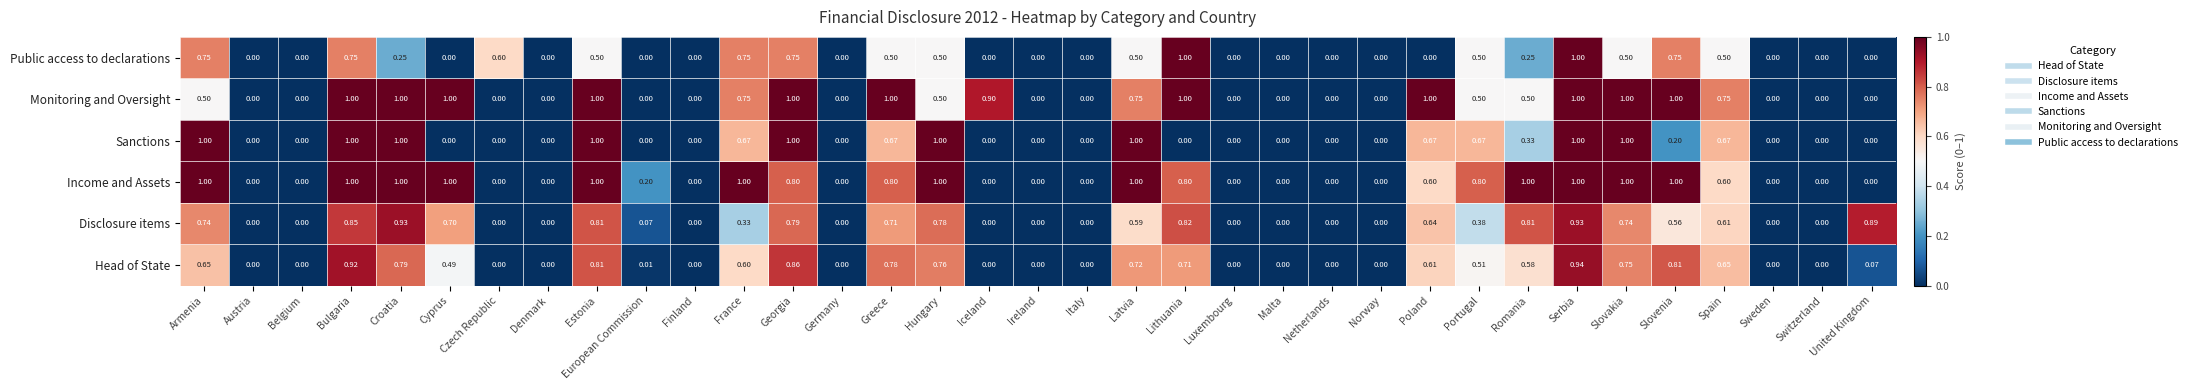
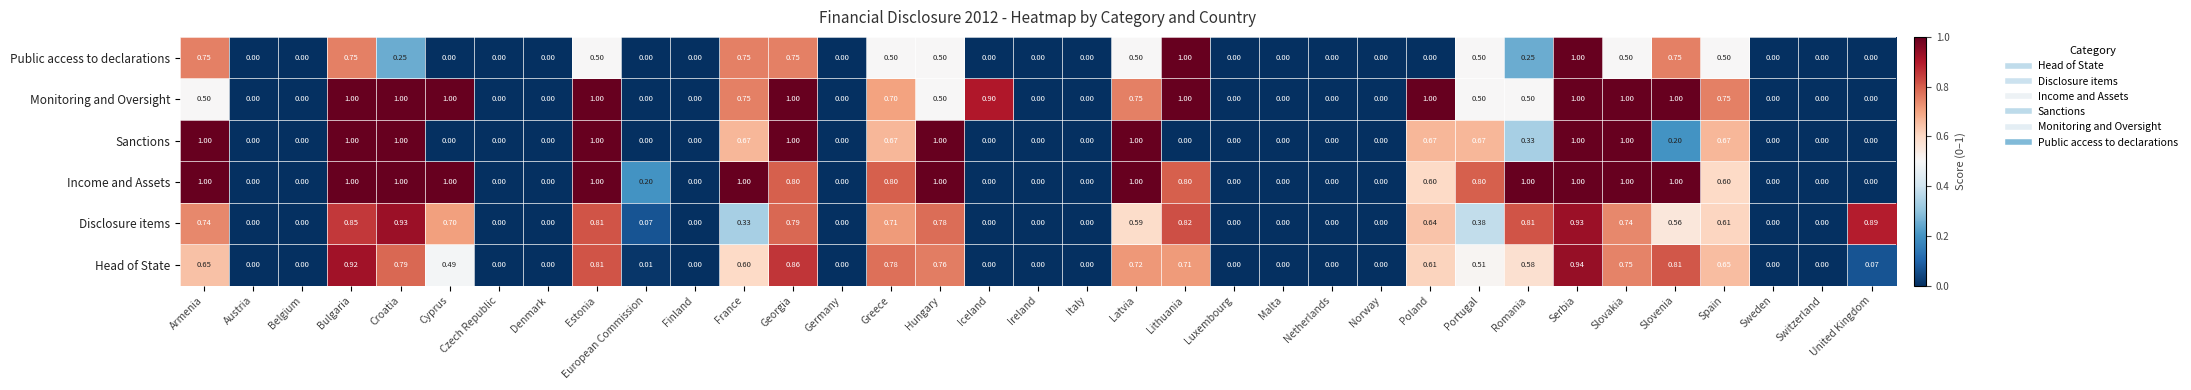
  {
    "Public access to declarations": {
      "Armenia": 0.75,
      "Austria": 0.00,
      "Belgium": 0.00,
      "Bulgaria": 0.75,
      "Croatia": 0.25,
      "Cyprus": 0.00,
-     "Czech Republic": 0.60,
+     "Czech Republic": 0.00,
      "Denmark": 0.00,
      "Estonia": 0.50,
      "European Commission": 0.00,
      "Finland": 0.00,
      "France": 0.75,
      "Georgia": 0.75,
      "Germany": 0.00,
      "Greece": 0.50,
      "Hungary": 0.50,
      "Iceland": 0.00,
      "Ireland": 0.00,
      "Italy": 0.00,
      "Latvia": 0.50,
      "Lithuania": 1.00,
      "Luxembourg": 0.00,
      "Malta": 0.00,
      "Netherlands": 0.00,
      "Norway": 0.00,
      "Poland": 0.00,
      "Portugal": 0.50,
      "Romania": 0.25,
      "Serbia": 1.00,
      "Slovakia": 0.50,
      "Slovenia": 0.75,
      "Spain": 0.50,
      "Sweden": 0.00,
      "Switzerland": 0.00,
      "United Kingdom": 0.00
    },
    "Monitoring and Oversight": {
      "Armenia": 0.50,
      "Austria": 0.00,
      "Belgium": 0.00,
      "Bulgaria": 1.00,
      "Croatia": 1.00,
      "Cyprus": 1.00,
      "Czech Republic": 0.00,
      "Denmark": 0.00,
      "Estonia": 1.00,
      "European Commission": 0.00,
      "Finland": 0.00,
      "France": 0.75,
      "Georgia": 1.00,
      "Germany": 0.00,
-     "Greece": 1.00,
+     "Greece": 0.70,
      "Hungary": 0.50,
      "Iceland": 0.90,
      "Ireland": 0.00,
      "Italy": 0.00,
      "Latvia": 0.75,
      "Lithuania": 1.00,
      "Luxembourg": 0.00,
      "Malta": 0.00,
      "Netherlands": 0.00,
      "Norway": 0.00,
      "Poland": 1.00,
      "Portugal": 0.50,
      "Romania": 0.50,
      "Serbia": 1.00,
      "Slovakia": 1.00,
      "Slovenia": 1.00,
      "Spain": 0.75,
      "Sweden": 0.00,
      "Switzerland": 0.00,
      "United Kingdom": 0.00
    }
  }
